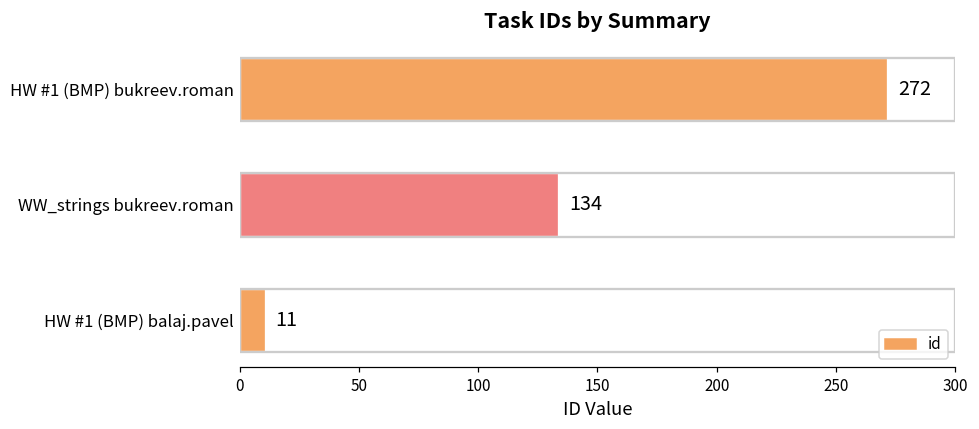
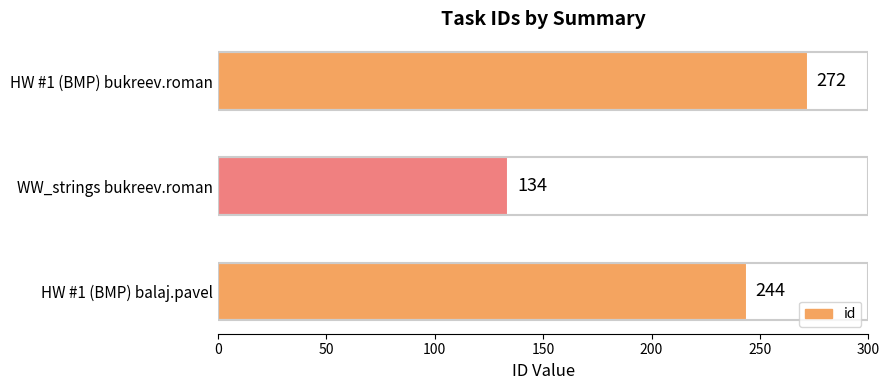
  {
    "HW #1 (BMP) bukreev.roman": 272,
    "WW_strings bukreev.roman": 134,
-   "HW #1 (BMP) balaj.pavel": 11
+   "HW #1 (BMP) balaj.pavel": 244
  }
